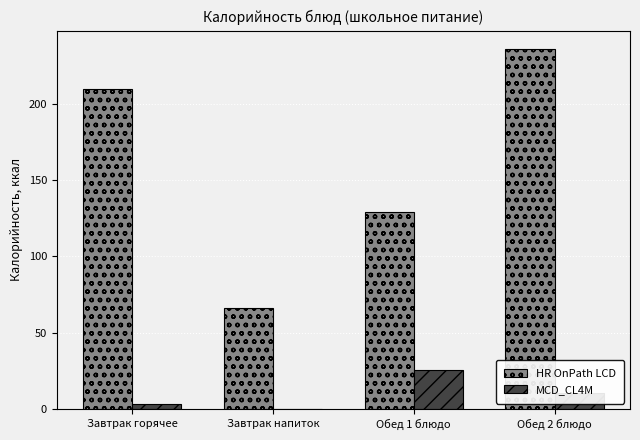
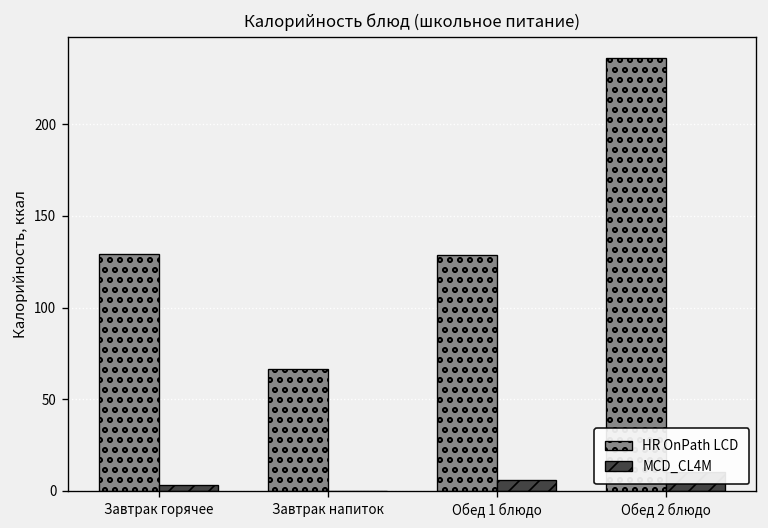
  {
    "HR OnPath LCD": {
-     "Завтрак горячее": 209,
+     "Завтрак горячее": 129,
      "Завтрак напиток": 66,
      "Обед 1 блюдо": 129,
      "Обед 2 блюдо": 236
    },
    "MCD_CL4M": {
      "Завтрак горячее": 3,
      "Завтрак напиток": 0,
-     "Обед 1 блюдо": 26
+     "Обед 1 блюдо": 6
    }
  }
